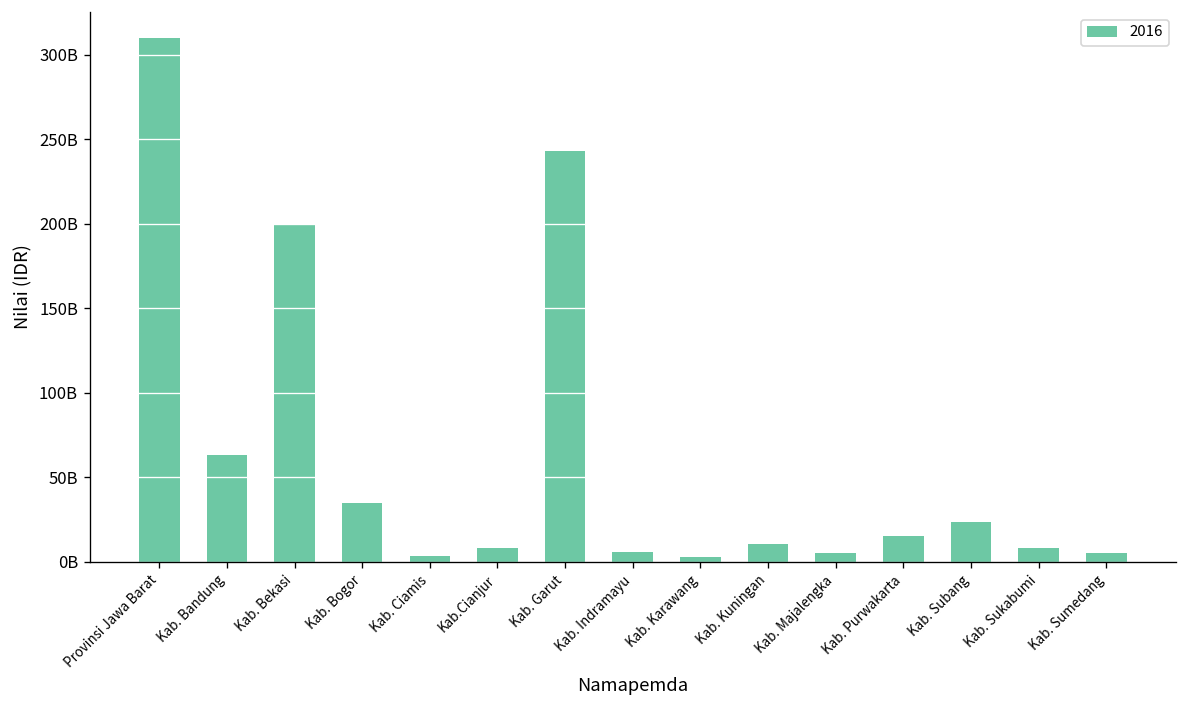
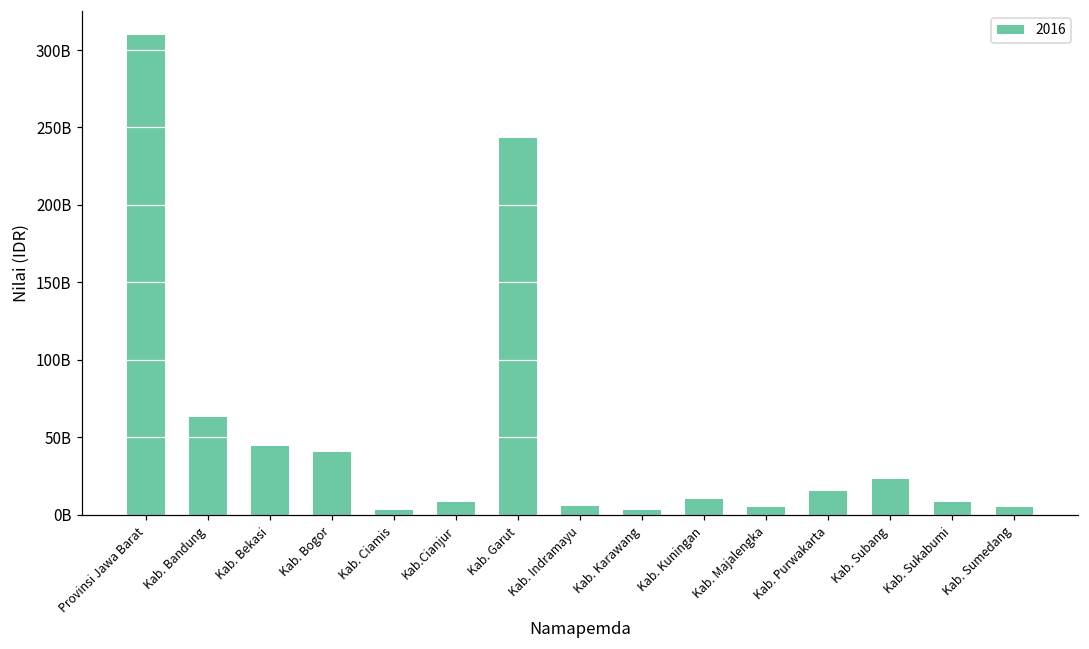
  {
    "Provinsi Jawa Barat": 310000000000,
    "Kab. Bandung": 63000000000,
-   "Kab. Bekasi": 200000000000,
-   "Kab. Bogor": 35000000000,
+   "Kab. Bekasi": 45000000000,
+   "Kab. Bogor": 41000000000,
    "Kab. Ciamis": 3000000000,
    "Kab.Cianjur": 8000000000,
    "Kab. Garut": 243000000000,
    "Kab. Indramayu": 6000000000,
    "Kab. Karawang": 3000000000,
    "Kab. Kuningan": 10000000000,
    "Kab. Majalengka": 5000000000,
    "Kab. Purwakarta": 15000000000,
    "Kab. Subang": 23000000000,
    "Kab. Sukabumi": 8000000000,
    "Kab. Sumedang": 5000000000
  }
